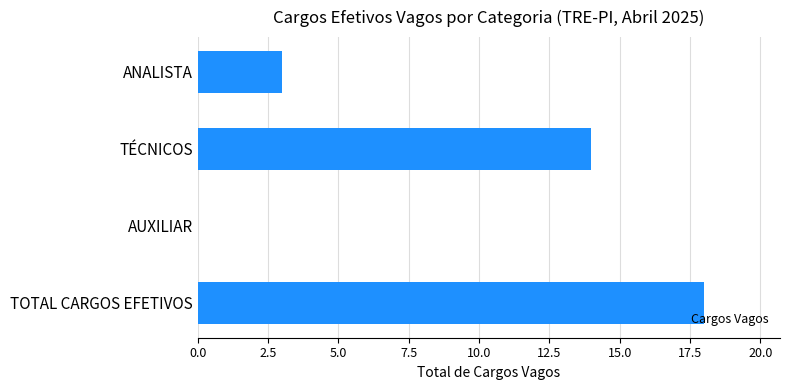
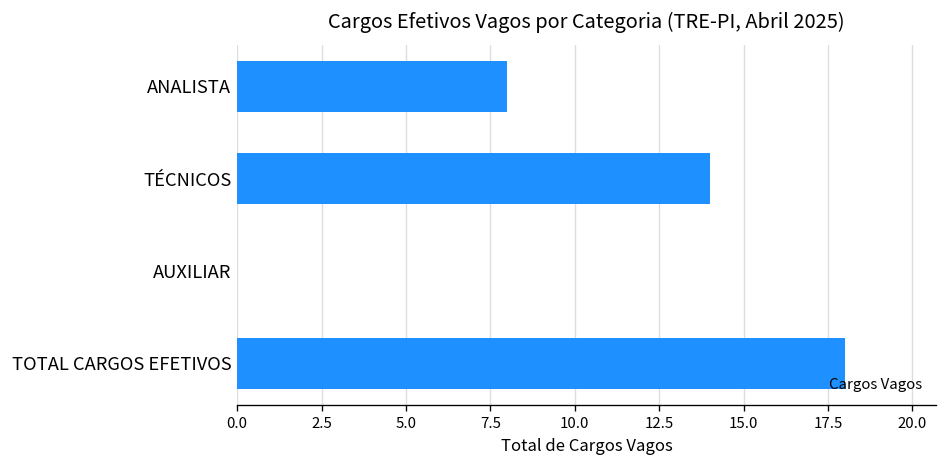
  {
-   "ANALISTA": 3,
+   "ANALISTA": 8,
    "TÉCNICOS": 14,
    "AUXILIAR": 0,
    "TOTAL CARGOS EFETIVOS": 18
  }
